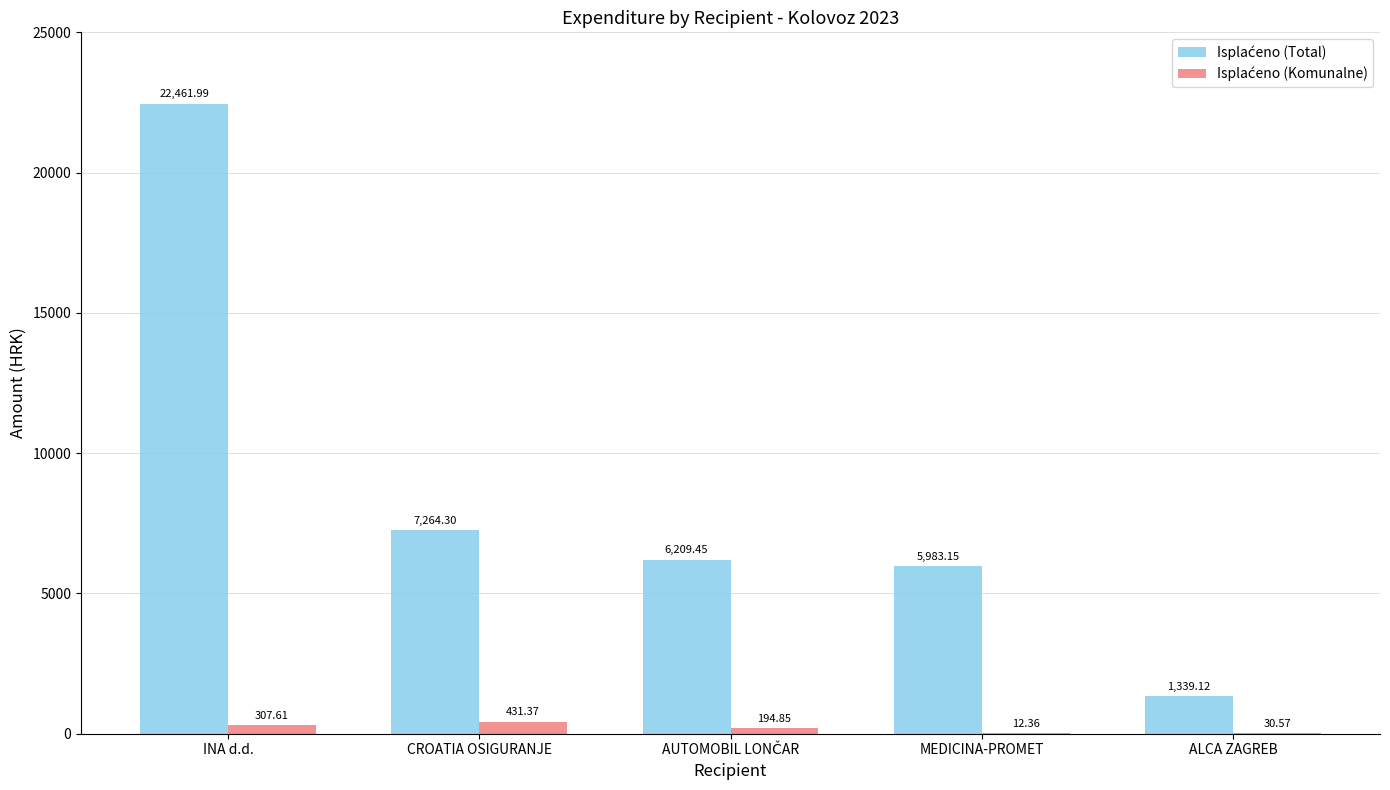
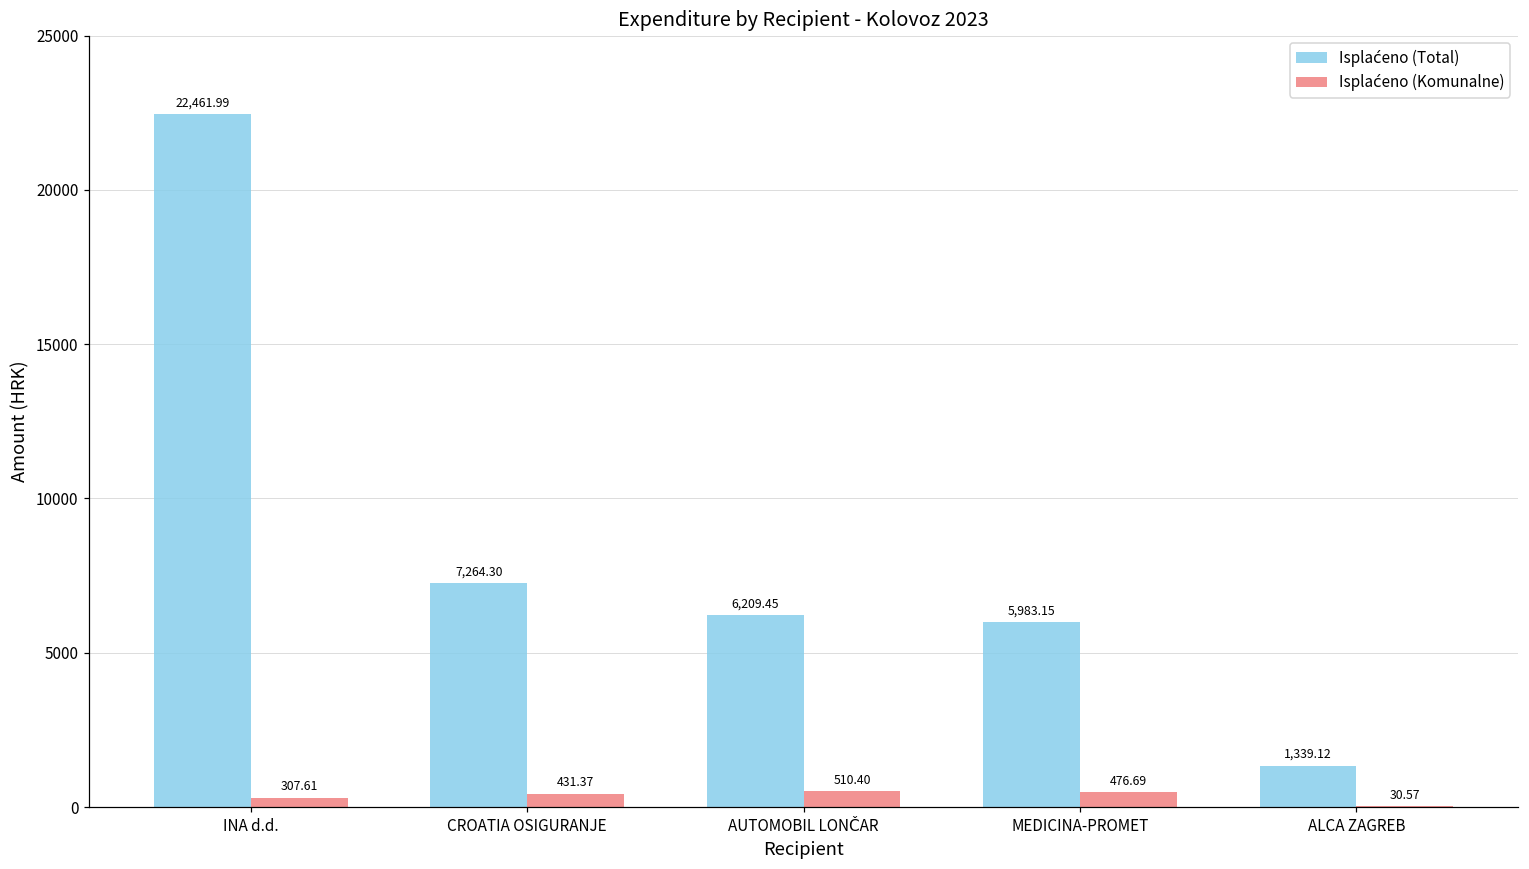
  {
    "Isplaćeno (Total)": {
      "INA d.d.": "22,461.99",
      "CROATIA OSIGURANJE": "7,264.30",
      "AUTOMOBIL LONČAR": "6,209.45",
      "MEDICINA-PROMET": "5,983.15",
      "ALCA ZAGREB": "1,339.12"
    },
    "Isplaćeno (Komunalne)": {
      "INA d.d.": "307.61",
      "CROATIA OSIGURANJE": "431.37",
-     "AUTOMOBIL LONČAR": "194.85",
-     "MEDICINA-PROMET": "12.36",
+     "AUTOMOBIL LONČAR": "510.40",
+     "MEDICINA-PROMET": "476.69",
      "ALCA ZAGREB": "30.57"
    }
  }
